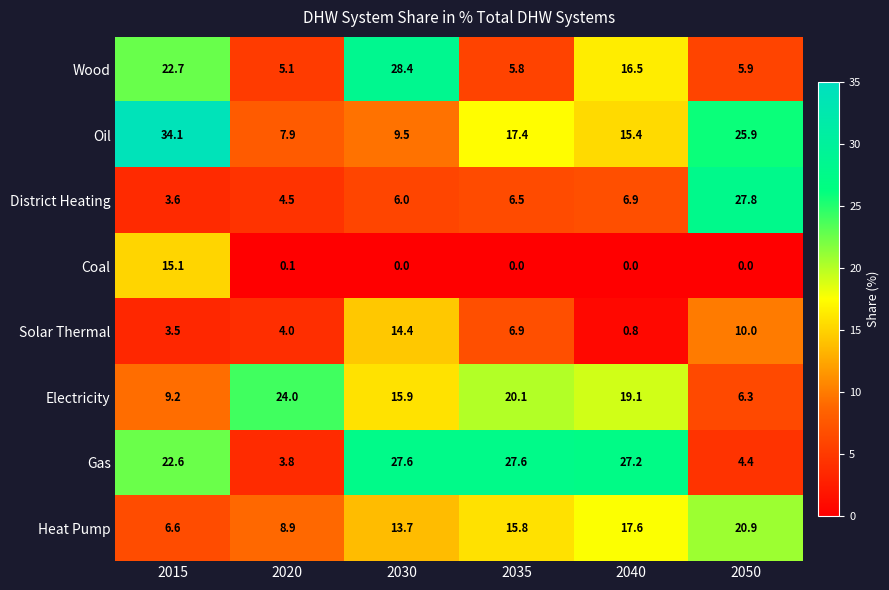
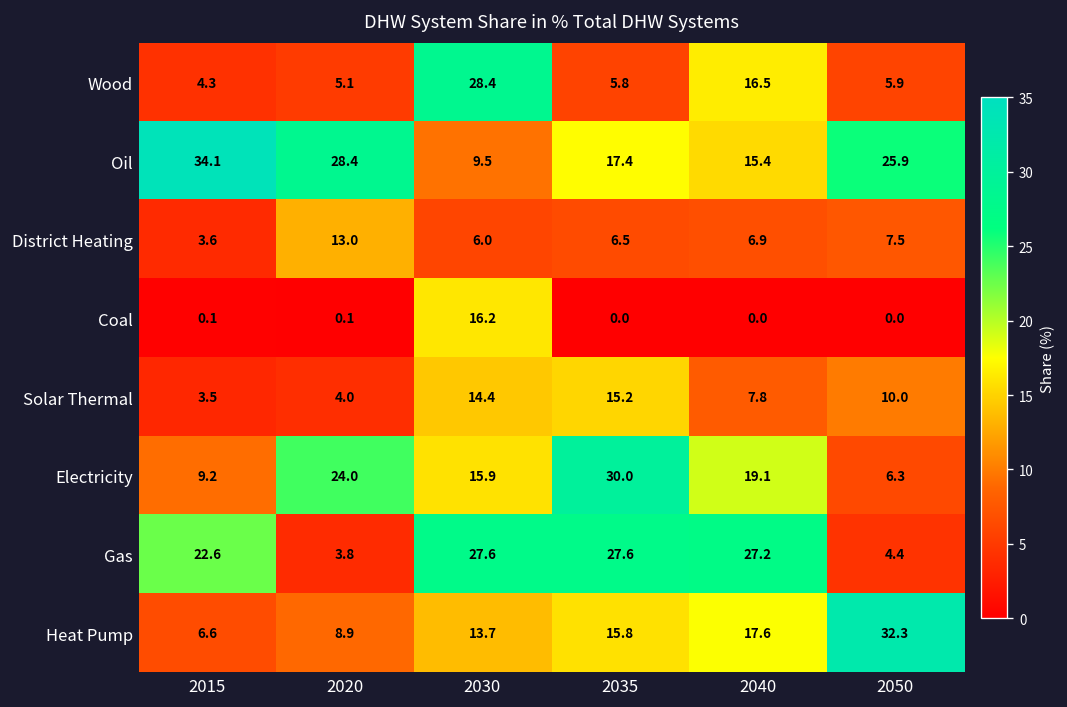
  {
    "Wood": {
-     "2015": 22.7,
+     "2015": 4.3,
      "2020": 5.1,
      "2030": 28.4,
      "2035": 5.8,
      "2040": 16.5,
      "2050": 5.9
    },
    "Oil": {
      "2015": 34.1,
-     "2020": 7.9,
+     "2020": 28.4,
      "2030": 9.5,
      "2035": 17.4,
      "2040": 15.4,
      "2050": 25.9
    },
    "District Heating": {
      "2015": 3.6,
-     "2020": 4.5,
+     "2020": 13.0,
      "2030": 6.0,
      "2035": 6.5,
      "2040": 6.9,
-     "2050": 27.8
+     "2050": 7.5
    },
    "Coal": {
-     "2015": 15.1,
+     "2015": 0.1,
      "2020": 0.1,
-     "2030": 0.0,
+     "2030": 16.2,
      "2035": 0.0,
      "2040": 0.0,
      "2050": 0.0
    },
    "Solar Thermal": {
      "2015": 3.5,
      "2020": 4.0,
      "2030": 14.4,
-     "2035": 6.9,
-     "2040": 0.8,
+     "2035": 15.2,
+     "2040": 7.8,
      "2050": 10.0
    },
    "Electricity": {
      "2015": 9.2,
      "2020": 24.0,
      "2030": 15.9,
-     "2035": 20.1,
+     "2035": 30.0,
      "2040": 19.1,
      "2050": 6.3
    },
    "Gas": {
      "2015": 22.6,
      "2020": 3.8,
      "2030": 27.6,
      "2035": 27.6,
      "2040": 27.2,
      "2050": 4.4
    },
    "Heat Pump": {
      "2015": 6.6,
      "2020": 8.9,
      "2030": 13.7,
      "2035": 15.8,
      "2040": 17.6,
-     "2050": 20.9
+     "2050": 32.3
    }
  }
